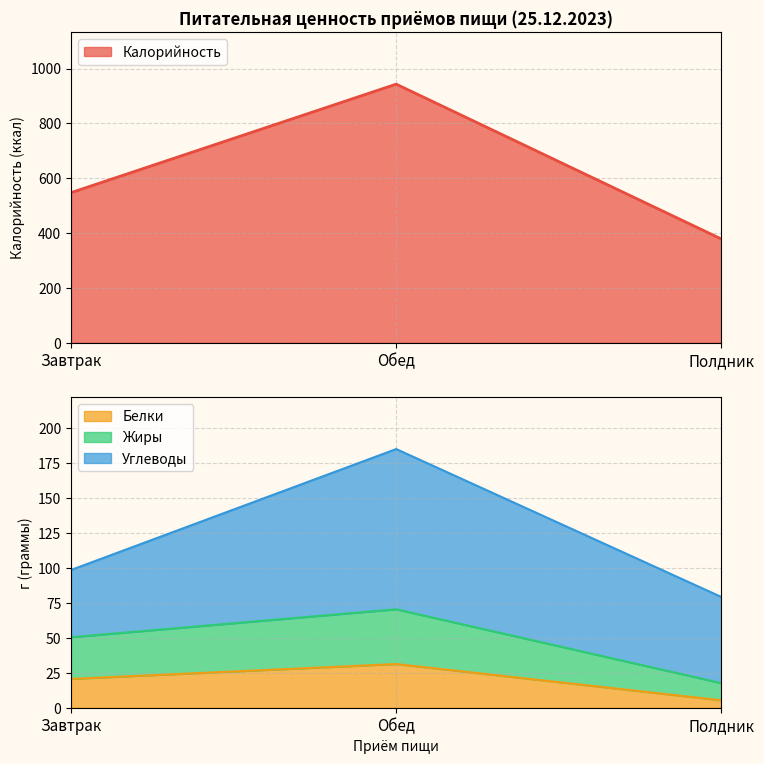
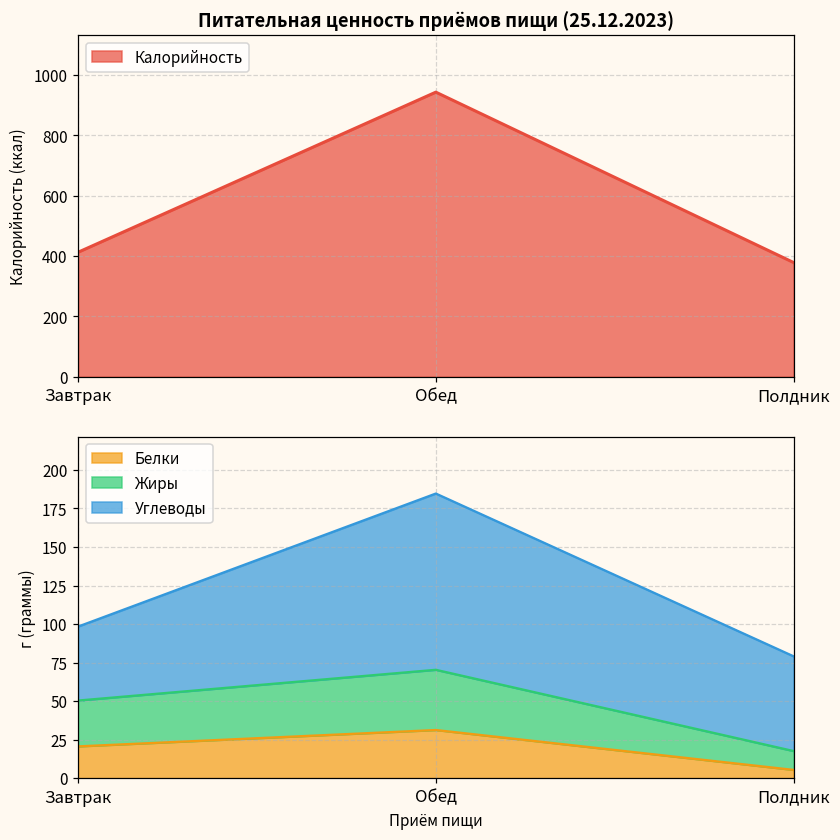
  {
    "Питательная ценность приёмов пищи (25.12.2023)": {
-     "Завтрак": 550,
+     "Завтрак": 410,
      "Обед": 940,
      "Полдник": 380
    }
  }
